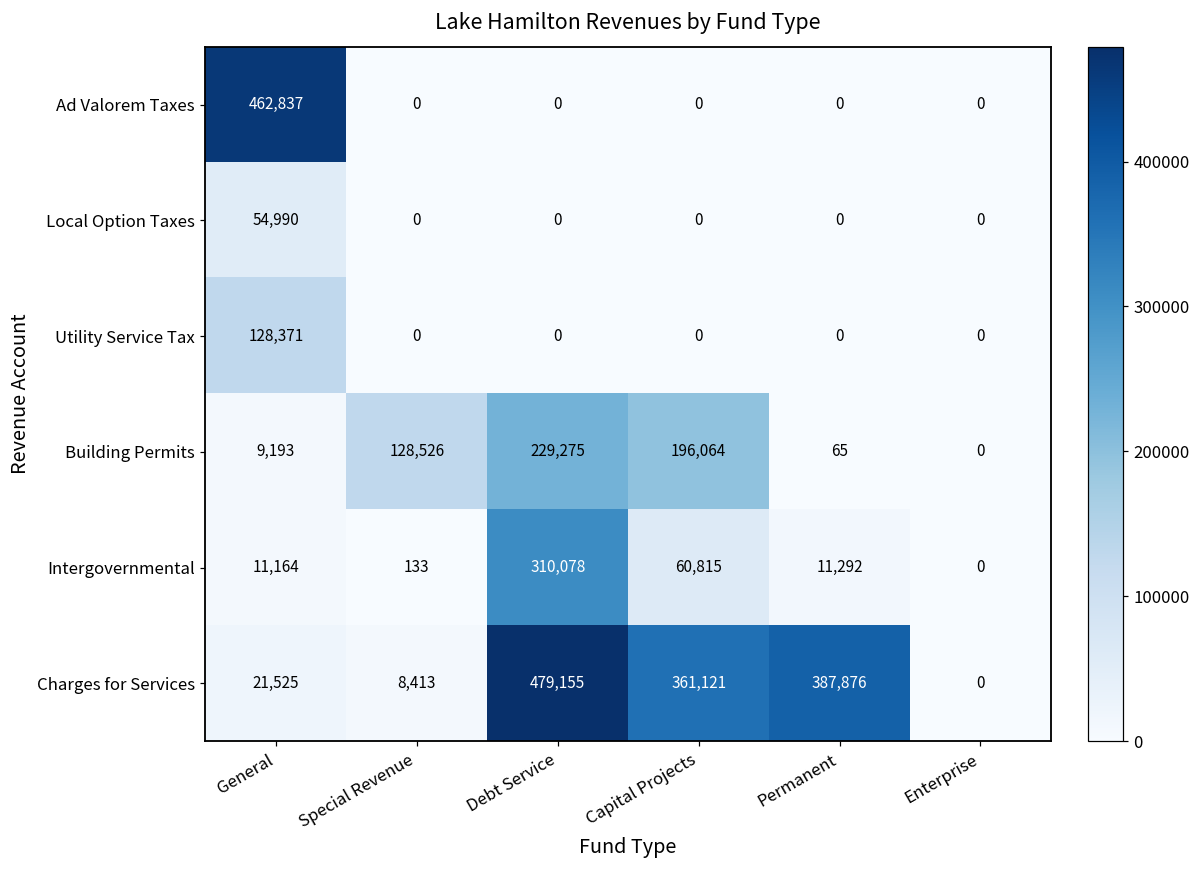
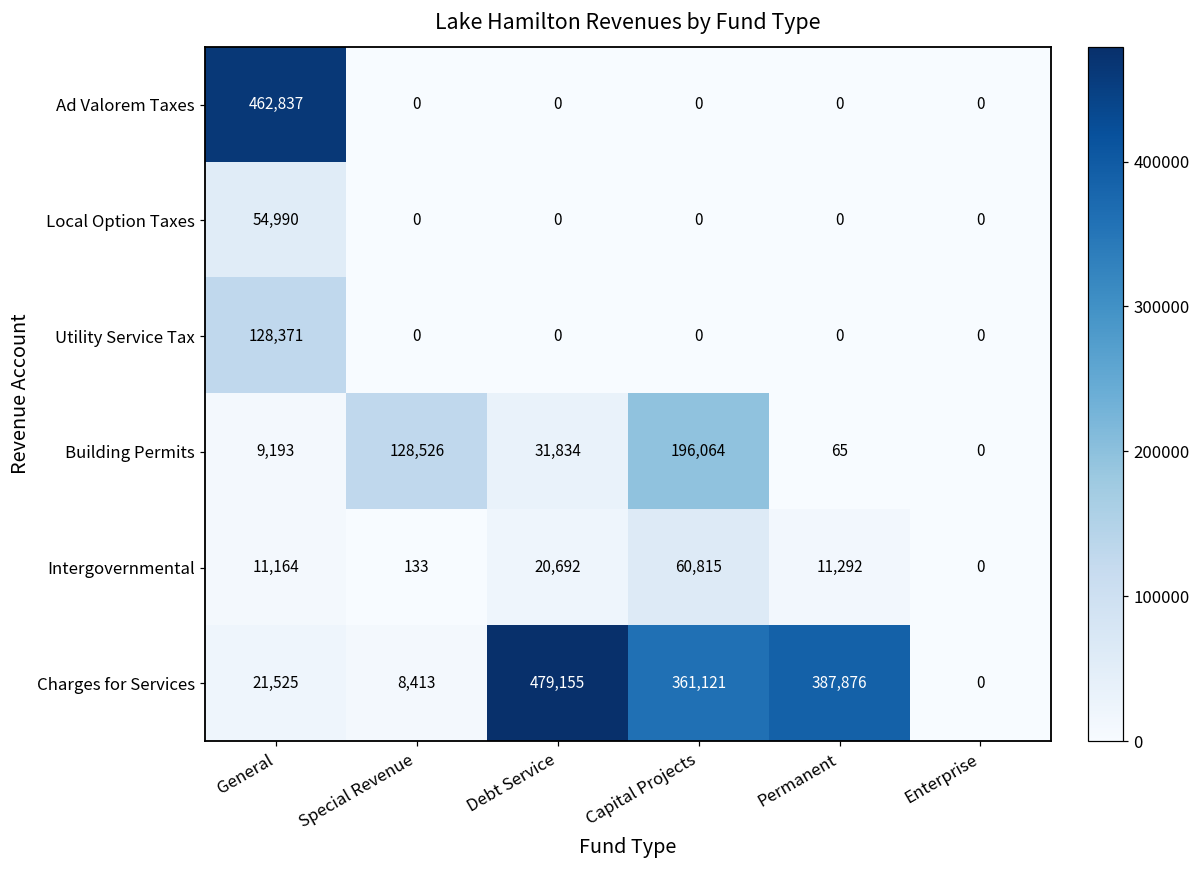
  {
    "Ad Valorem Taxes": {
      "General": "462,837",
      "Special Revenue": "0",
      "Debt Service": "0",
      "Capital Projects": "0",
      "Permanent": "0",
      "Enterprise": "0"
    },
    "Local Option Taxes": {
      "General": "54,990",
      "Special Revenue": "0",
      "Debt Service": "0",
      "Capital Projects": "0",
      "Permanent": "0",
      "Enterprise": "0"
    },
    "Utility Service Tax": {
      "General": "128,371",
      "Special Revenue": "0",
      "Debt Service": "0",
      "Capital Projects": "0",
      "Permanent": "0",
      "Enterprise": "0"
    },
    "Building Permits": {
      "General": "9,193",
      "Special Revenue": "128,526",
-     "Debt Service": "229,275",
+     "Debt Service": "31,834",
      "Capital Projects": "196,064",
      "Permanent": "65",
      "Enterprise": "0"
    },
    "Intergovernmental": {
      "General": "11,164",
      "Special Revenue": "133",
-     "Debt Service": "310,078",
+     "Debt Service": "20,692",
      "Capital Projects": "60,815",
      "Permanent": "11,292",
      "Enterprise": "0"
    },
    "Charges for Services": {
      "General": "21,525",
      "Special Revenue": "8,413",
      "Debt Service": "479,155",
      "Capital Projects": "361,121",
      "Permanent": "387,876",
      "Enterprise": "0"
    }
  }
